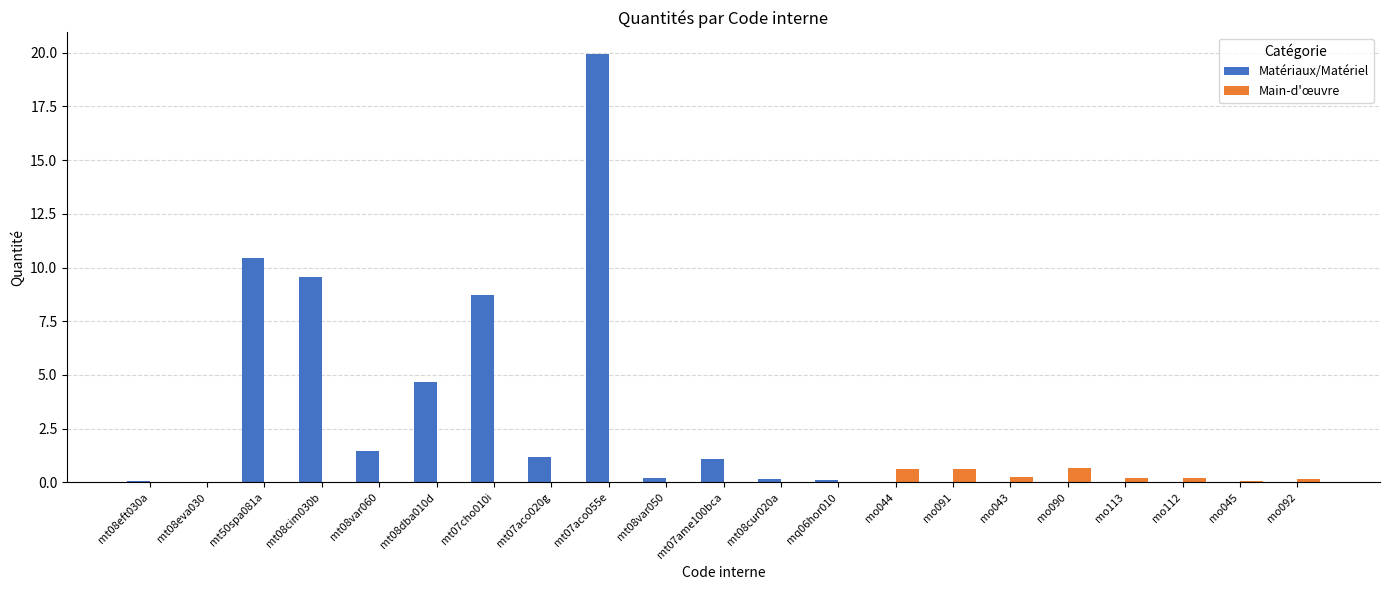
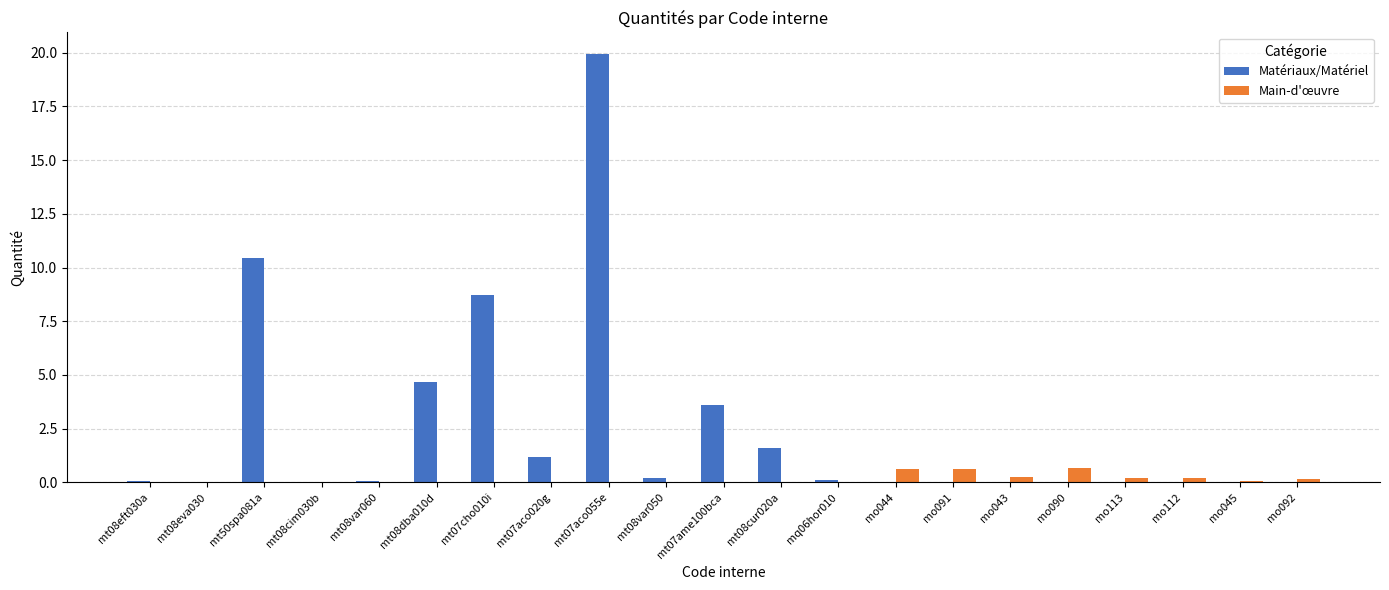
  {
    "Matériaux/Matériel": {
      "mt50spa081a": 10.5,
-     "mt08cim030b": 9.6,
-     "mt08var060": 1.5,
+     "mt08cim030b": 0.0,
+     "mt08var060": 0.0,
      "mt08dba010d": 4.7,
      "mt07cho010i": 8.7,
      "mt07aco020g": 1.2,
      "mt07aco055e": 20.0,
      "mt08var050": 0.2,
-     "mt07ame100bca": 1.1,
-     "mt08cur020a": 0.2,
+     "mt07ame100bca": 3.6,
+     "mt08cur020a": 1.6,
      "mo044": 0.0,
      "mo091": 0.0,
      "mo043": 0.0,
      "mo090": 0.0,
      "mo113": 0.0,
      "mo112": 0.0,
      "mo045": 0.0,
      "mo092": 0.0
    },
    "Main-d'œuvre": {
      "mt08eft030a": 0.0,
      "mt08eva030": 0.0,
      "mt50spa081a": 0.0,
      "mt08cim030b": 0.0,
      "mt08var060": 0.0,
      "mt08dba010d": 0.0,
      "mt07cho010i": 0.0,
      "mt07aco020g": 0.0,
      "mt07aco055e": 0.0,
      "mt08var050": 0.0,
      "mt07ame100bca": 0.0,
      "mt08cur020a": 0.0,
      "mq06hor010": 0.0,
      "mo044": 0.6,
      "mo091": 0.6,
      "mo043": 0.3,
      "mo090": 0.7,
      "mo113": 0.2,
      "mo112": 0.2,
      "mo092": 0.2
    }
  }
